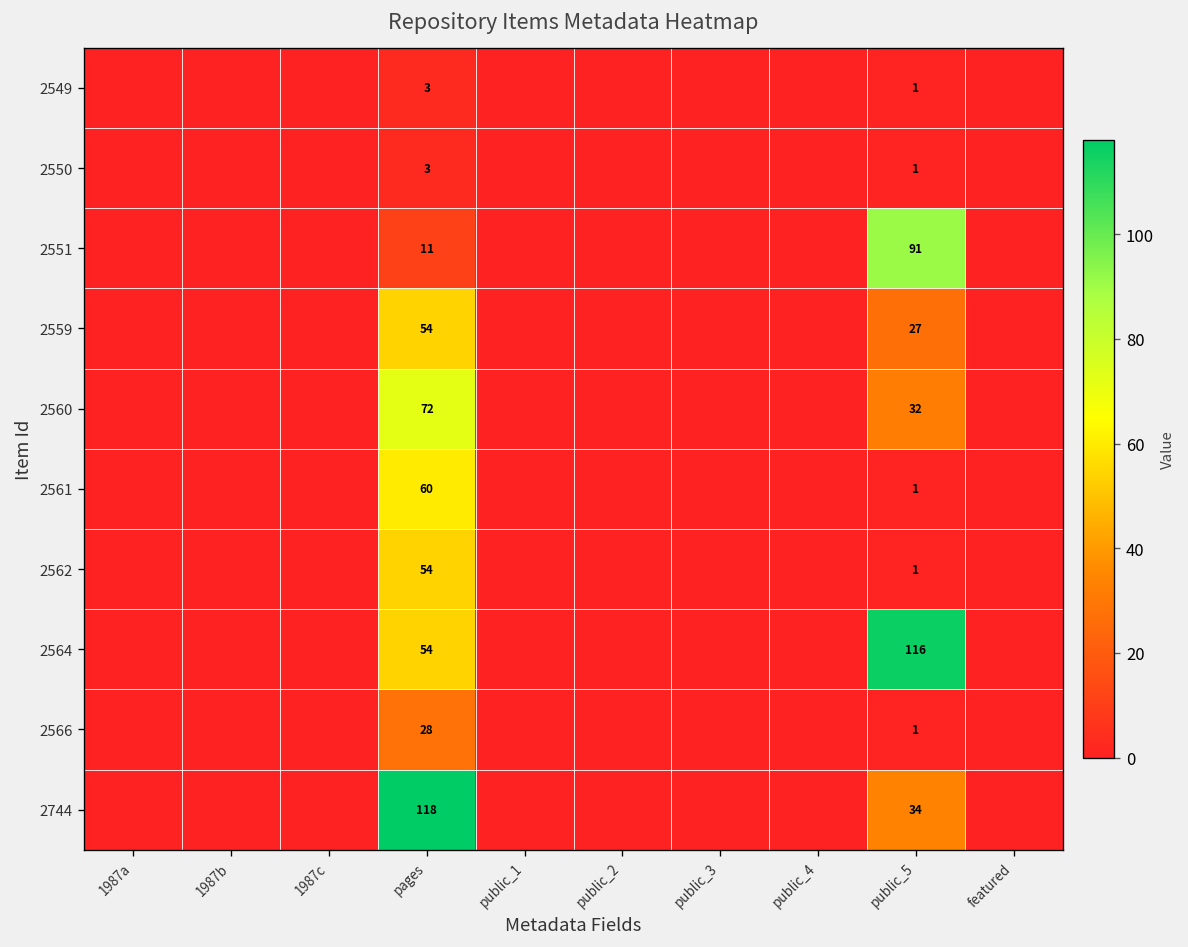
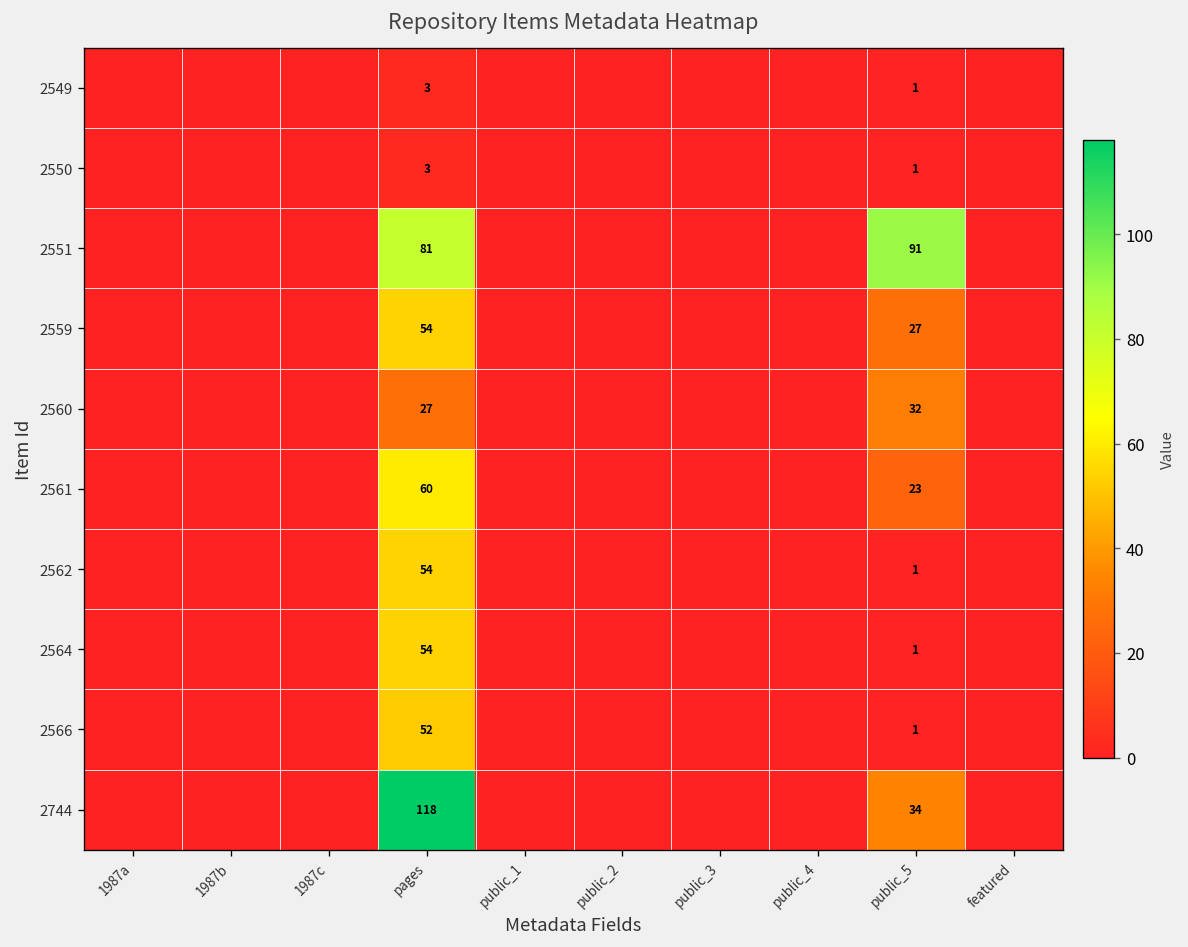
  {
    "2549": {
      "pages": 3,
      "public_5": 1
    },
    "2550": {
      "pages": 3,
      "public_5": 1
    },
    "2551": {
-     "pages": 11,
+     "pages": 81,
      "public_5": 91
    },
    "2559": {
      "pages": 54,
      "public_5": 27
    },
    "2560": {
-     "pages": 72,
+     "pages": 27,
      "public_5": 32
    },
    "2561": {
      "pages": 60,
-     "public_5": 1
+     "public_5": 23
    },
    "2562": {
      "pages": 54,
      "public_5": 1
    },
    "2564": {
      "pages": 54,
-     "public_5": 116
+     "public_5": 1
    },
    "2566": {
-     "pages": 28,
+     "pages": 52,
      "public_5": 1
    },
    "2744": {
      "pages": 118,
      "public_5": 34
    }
  }
